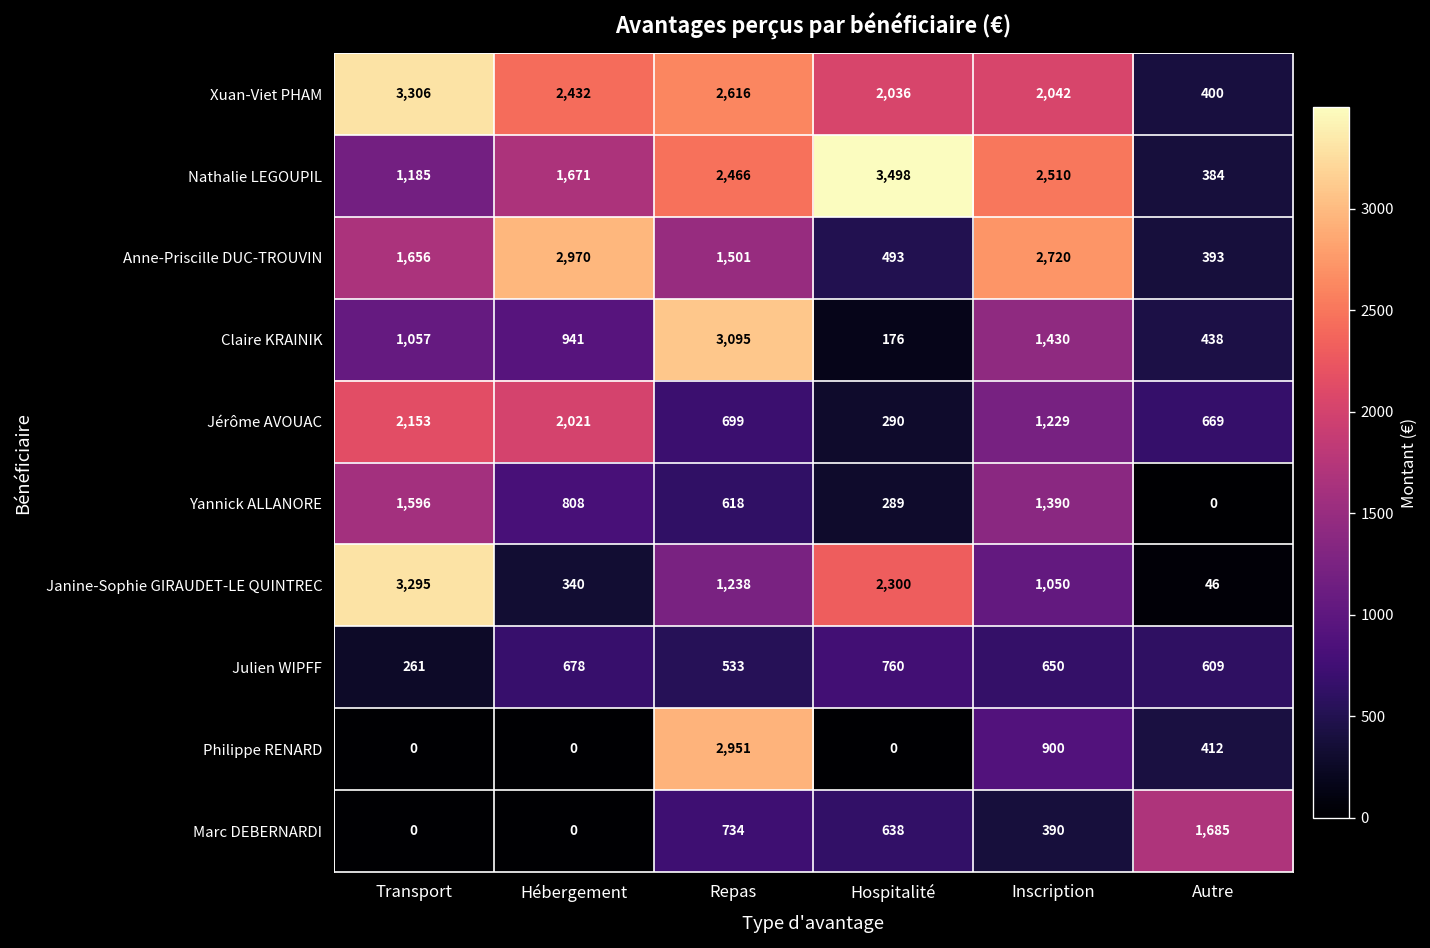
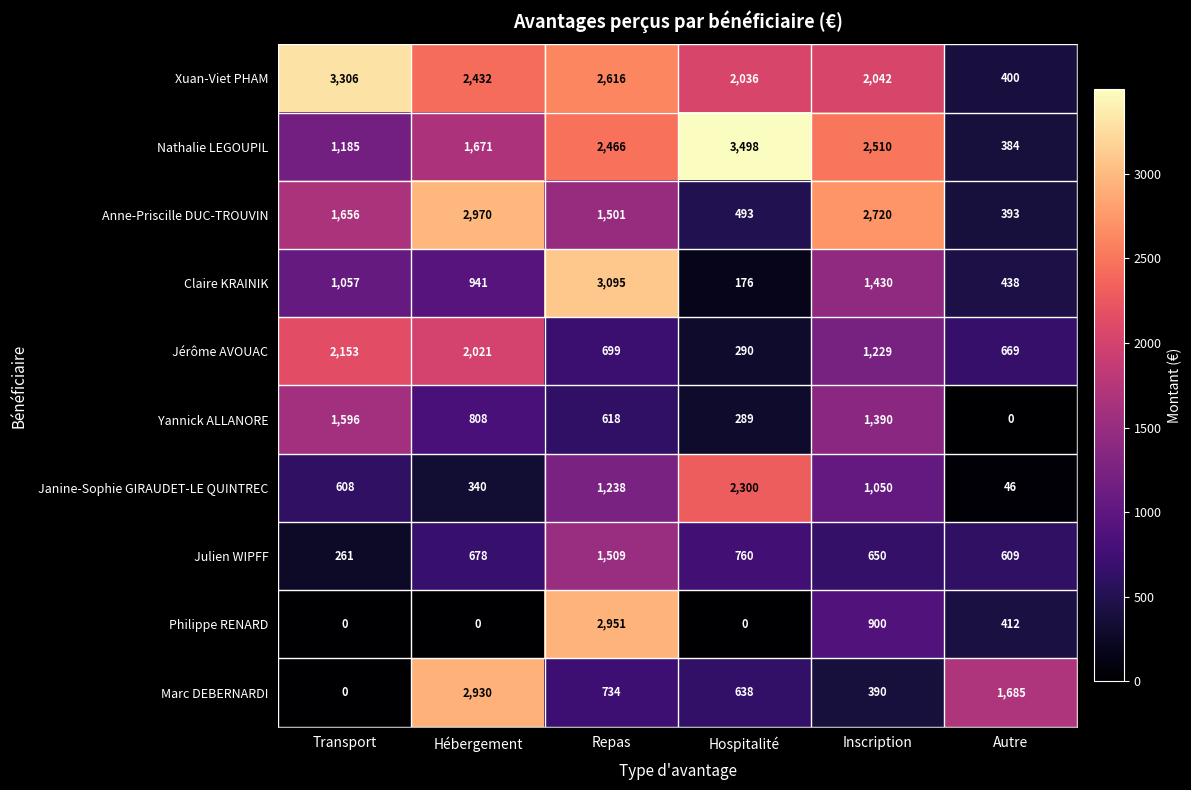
  {
    "Xuan-Viet PHAM": {
      "Transport": "3,306",
      "Hébergement": "2,432",
      "Repas": "2,616",
      "Hospitalité": "2,036",
      "Inscription": "2,042",
      "Autre": "400"
    },
    "Nathalie LEGOUPIL": {
      "Transport": "1,185",
      "Hébergement": "1,671",
      "Repas": "2,466",
      "Hospitalité": "3,498",
      "Inscription": "2,510",
      "Autre": "384"
    },
    "Anne-Priscille DUC-TROUVIN": {
      "Transport": "1,656",
      "Hébergement": "2,970",
      "Repas": "1,501",
      "Hospitalité": "493",
      "Inscription": "2,720",
      "Autre": "393"
    },
    "Claire KRAINIK": {
      "Transport": "1,057",
      "Hébergement": "941",
      "Repas": "3,095",
      "Hospitalité": "176",
      "Inscription": "1,430",
      "Autre": "438"
    },
    "Jérôme AVOUAC": {
      "Transport": "2,153",
      "Hébergement": "2,021",
      "Repas": "699",
      "Hospitalité": "290",
      "Inscription": "1,229",
      "Autre": "669"
    },
    "Yannick ALLANORE": {
      "Transport": "1,596",
      "Hébergement": "808",
      "Repas": "618",
      "Hospitalité": "289",
      "Inscription": "1,390",
      "Autre": "0"
    },
    "Janine-Sophie GIRAUDET-LE QUINTREC": {
-     "Transport": "3,295",
+     "Transport": "608",
      "Hébergement": "340",
      "Repas": "1,238",
      "Hospitalité": "2,300",
      "Inscription": "1,050",
      "Autre": "46"
    },
    "Julien WIPFF": {
      "Transport": "261",
      "Hébergement": "678",
-     "Repas": "533",
+     "Repas": "1,509",
      "Hospitalité": "760",
      "Inscription": "650",
      "Autre": "609"
    },
    "Philippe RENARD": {
      "Transport": "0",
      "Hébergement": "0",
      "Repas": "2,951",
      "Hospitalité": "0",
      "Inscription": "900",
      "Autre": "412"
    },
    "Marc DEBERNARDI": {
      "Transport": "0",
-     "Hébergement": "0",
+     "Hébergement": "2,930",
      "Repas": "734",
      "Hospitalité": "638",
      "Inscription": "390",
      "Autre": "1,685"
    }
  }
